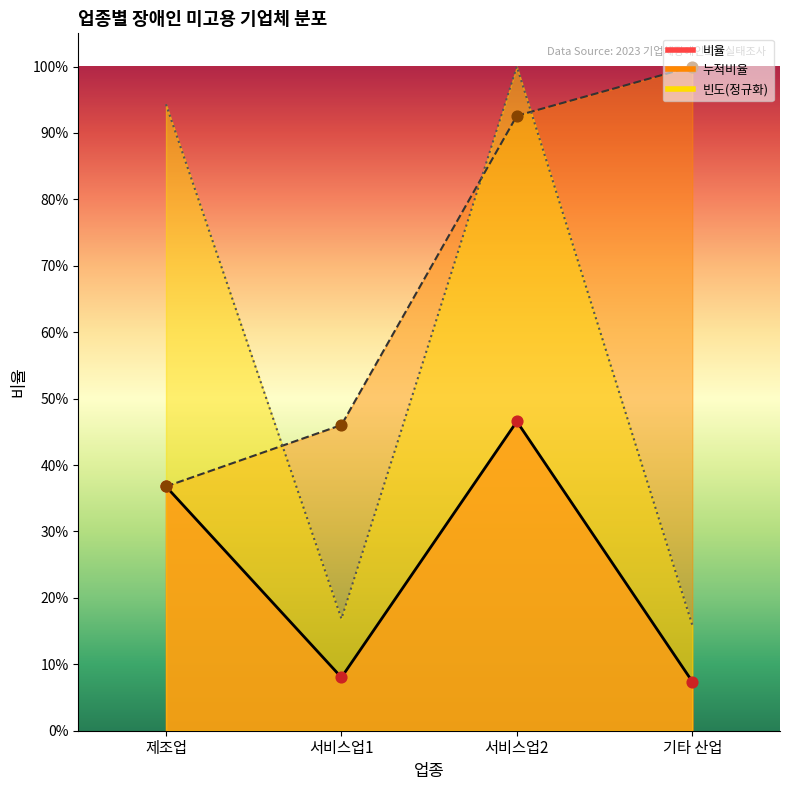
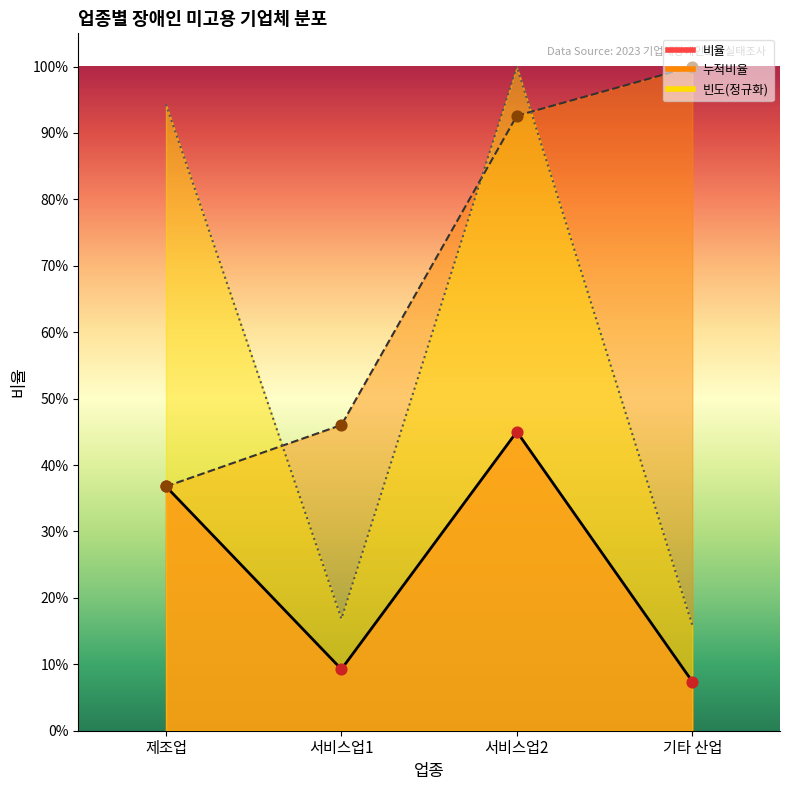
  {
    "비율": {
-     "서비스업1": "8%",
-     "서비스업2": "47%",
+     "서비스업1": "9%",
+     "서비스업2": "45%",
      "기타 산업": "7%"
    }
  }
